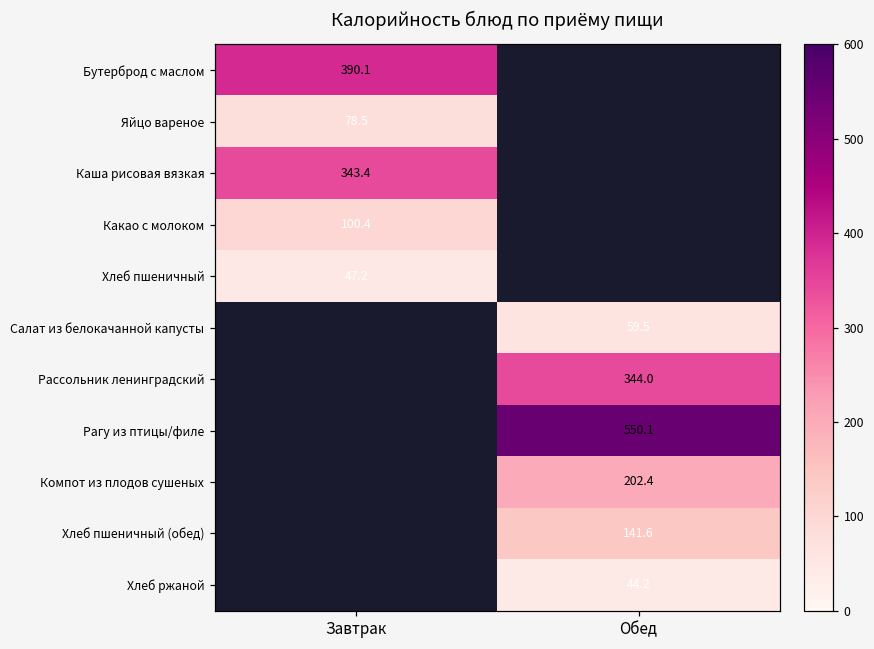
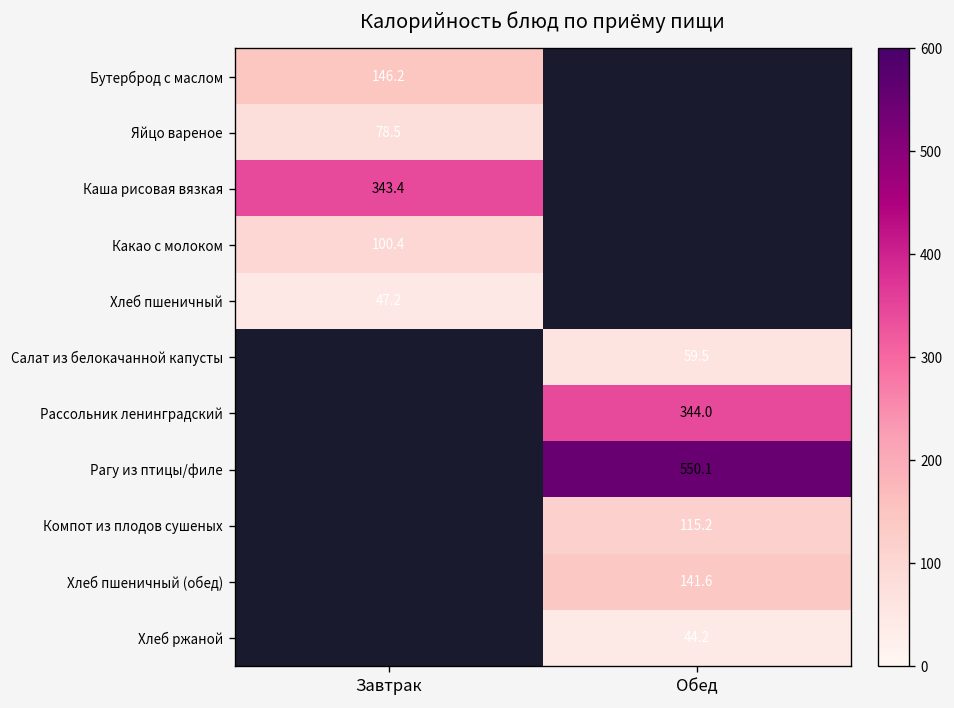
  {
    "Бутерброд с маслом": {
-     "Завтрак": 390.1
+     "Завтрак": 146.2
    },
    "Каша рисовая вязкая": {
      "Завтрак": 343.4
    },
    "Рассольник ленинградский": {
      "Обед": 344.0
    },
    "Рагу из птицы/филе": {
      "Обед": 550.1
    },
    "Компот из плодов сушеных": {
-     "Обед": 202.4
+     "Обед": 115.2
    },
    "Хлеб пшеничный (обед)": {
      "Обед": 141.6
    }
  }
